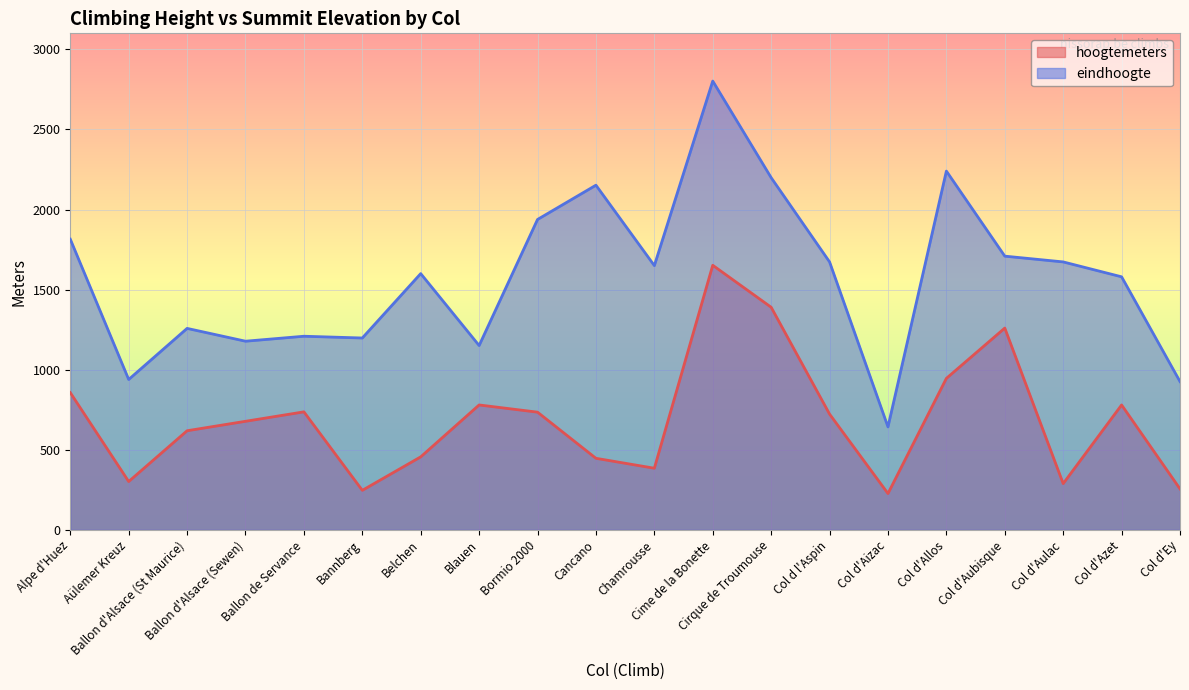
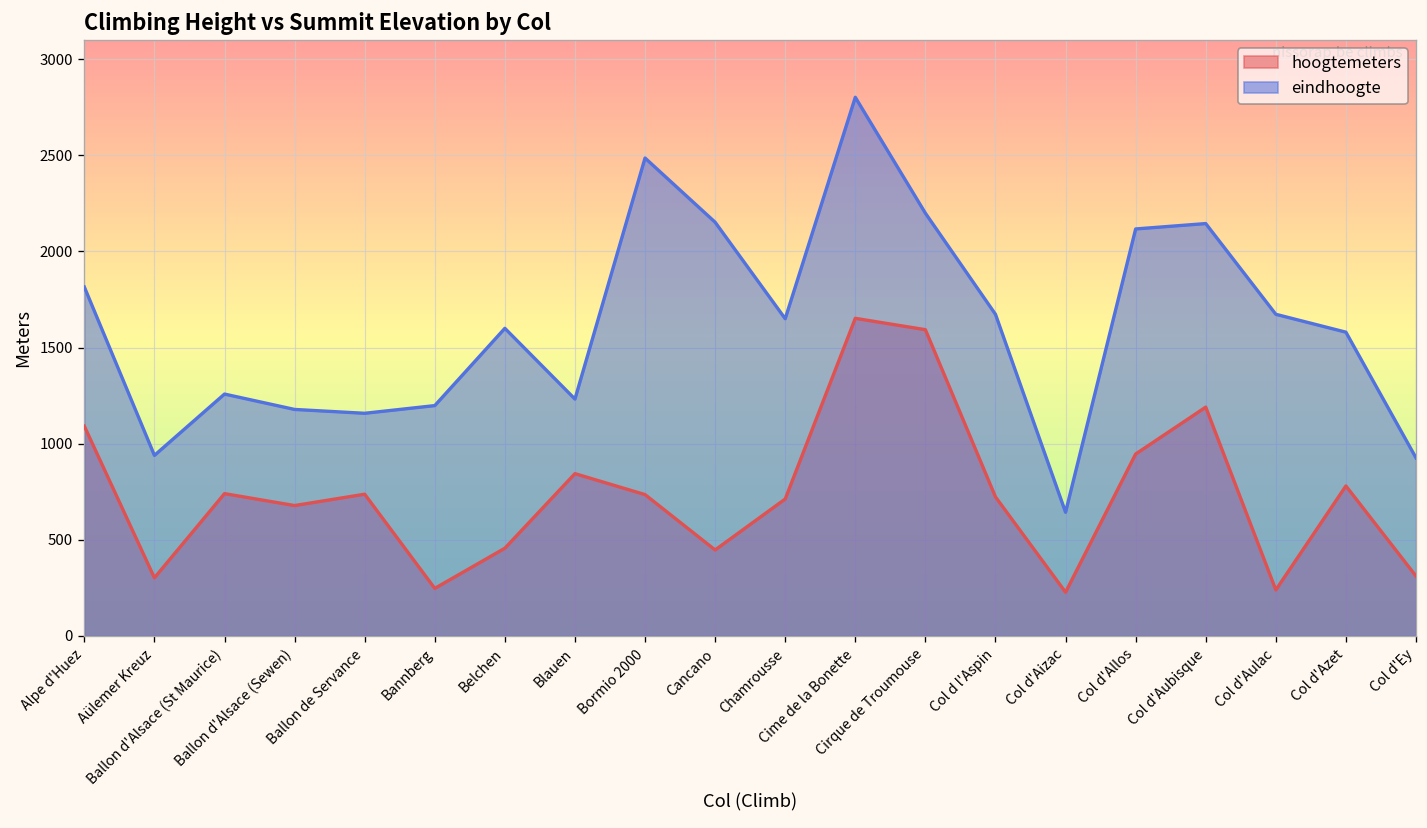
  {
    "hoogtemeters": {
-     "Alpe d'Huez": 860,
+     "Alpe d'Huez": 1090,
      "Aülemer Kreuz": 300,
-     "Ballon d'Alsace (St Maurice)": 620,
+     "Ballon d'Alsace (St Maurice)": 740,
      "Ballon d'Alsace (Sewen)": 680,
      "Ballon de Servance": 740,
      "Bannberg": 250,
      "Belchen": 460,
-     "Blauen": 780,
+     "Blauen": 840,
      "Bormio 2000": 740,
      "Cancano": 450,
-     "Chamrousse": 390,
+     "Chamrousse": 710,
      "Cime de la Bonette": 1650,
-     "Cirque de Troumouse": 1390,
+     "Cirque de Troumouse": 1590,
      "Col d l'Aspin": 720,
      "Col d'Aizac": 230,
      "Col d'Allos": 950,
-     "Col d'Aubisque": 1260,
-     "Col d'Aulac": 290,
+     "Col d'Aubisque": 1190,
+     "Col d'Aulac": 240,
      "Col d'Azet": 780,
-     "Col d'Ey": 260
+     "Col d'Ey": 310
    },
    "eindhoogte": {
      "Alpe d'Huez": 1820,
      "Aülemer Kreuz": 940,
      "Ballon d'Alsace (St Maurice)": 1260,
      "Ballon d'Alsace (Sewen)": 1180,
-     "Ballon de Servance": 1210,
+     "Ballon de Servance": 1160,
      "Bannberg": 1200,
      "Belchen": 1600,
-     "Blauen": 1150,
-     "Bormio 2000": 1940,
+     "Blauen": 1230,
+     "Bormio 2000": 2490,
      "Cancano": 2150,
      "Chamrousse": 1650,
      "Cime de la Bonette": 2800,
      "Cirque de Troumouse": 2200,
      "Col d l'Aspin": 1670,
      "Col d'Aizac": 640,
-     "Col d'Allos": 2240,
-     "Col d'Aubisque": 1710,
+     "Col d'Allos": 2120,
+     "Col d'Aubisque": 2150,
      "Col d'Aulac": 1670,
      "Col d'Azet": 1580,
      "Col d'Ey": 930
    }
  }
